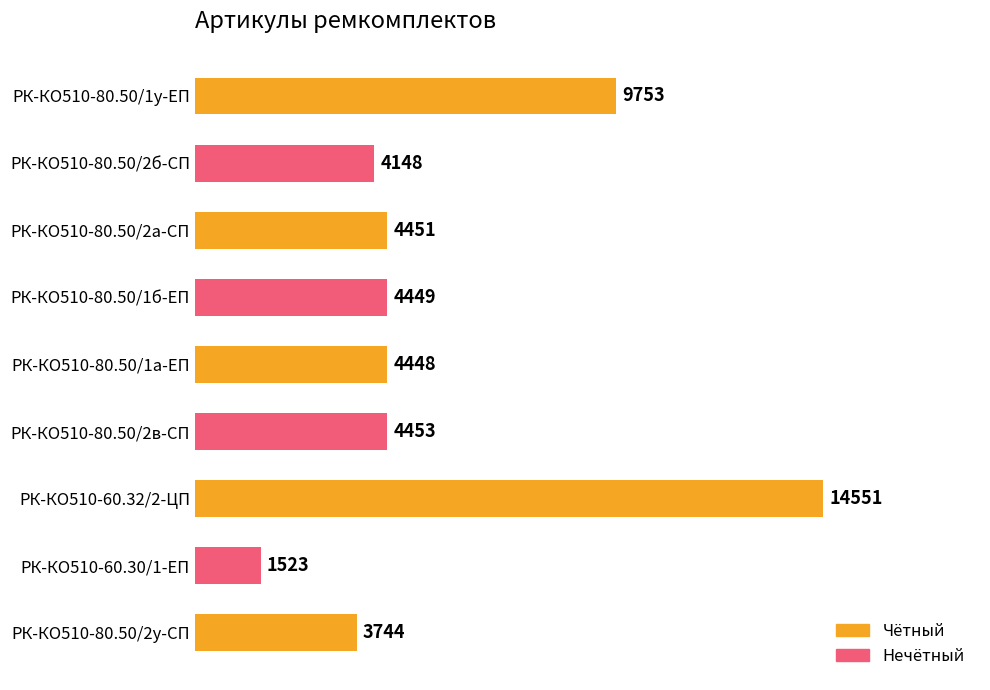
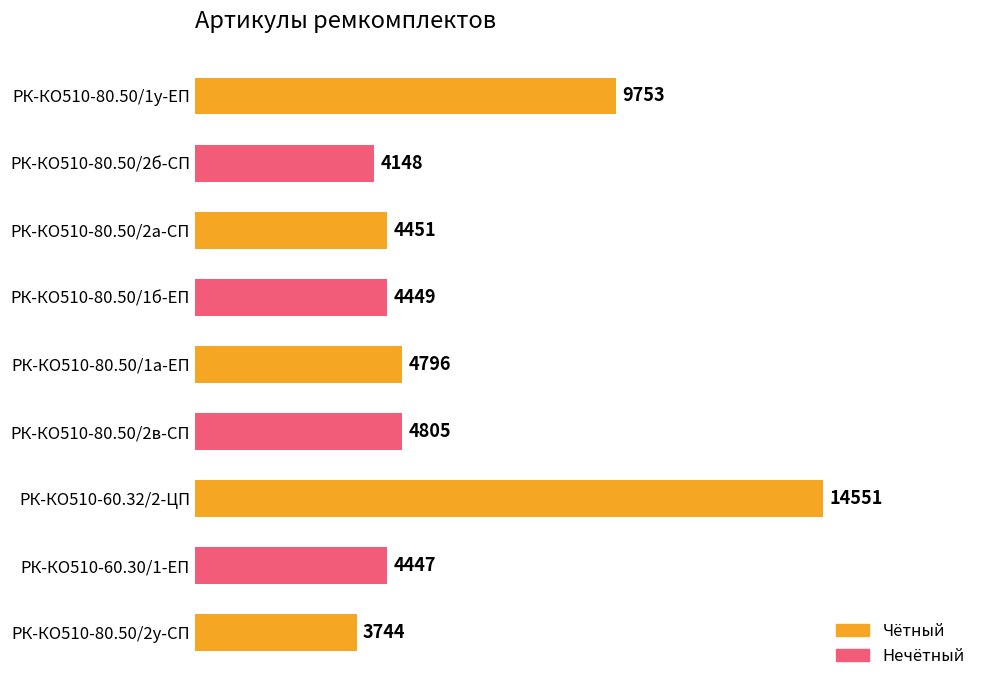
  {
    "РК-КО510-80.50/1у-ЕП": 9753,
    "РК-КО510-80.50/2б-СП": 4148,
    "РК-КО510-80.50/2а-СП": 4451,
    "РК-КО510-80.50/1б-ЕП": 4449,
-   "РК-КО510-80.50/1а-ЕП": 4448,
-   "РК-КО510-80.50/2в-СП": 4453,
+   "РК-КО510-80.50/1а-ЕП": 4796,
+   "РК-КО510-80.50/2в-СП": 4805,
    "РК-КО510-60.32/2-ЦП": 14551,
-   "РК-КО510-60.30/1-ЕП": 1523,
+   "РК-КО510-60.30/1-ЕП": 4447,
    "РК-КО510-80.50/2у-СП": 3744
  }
